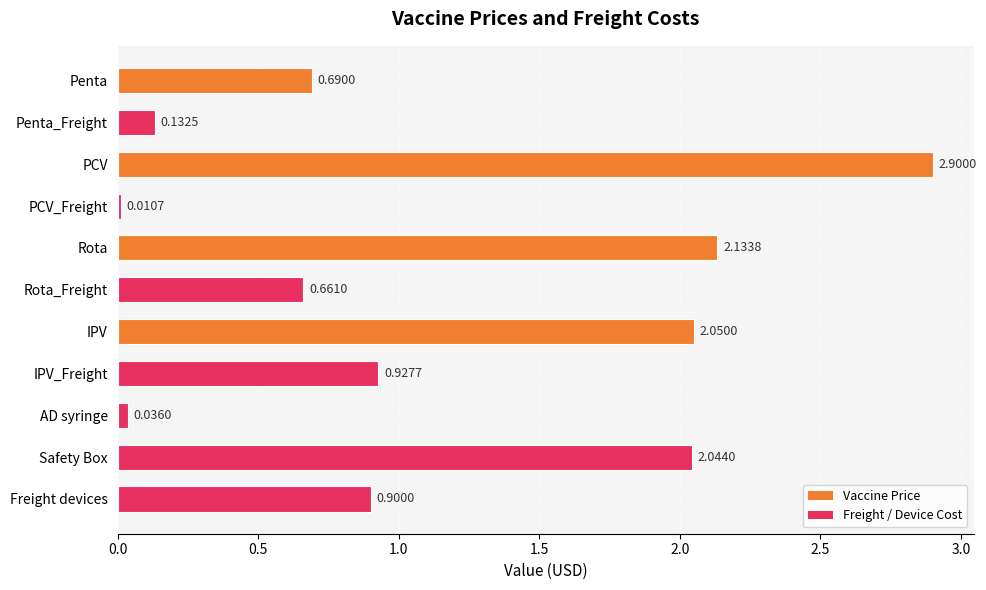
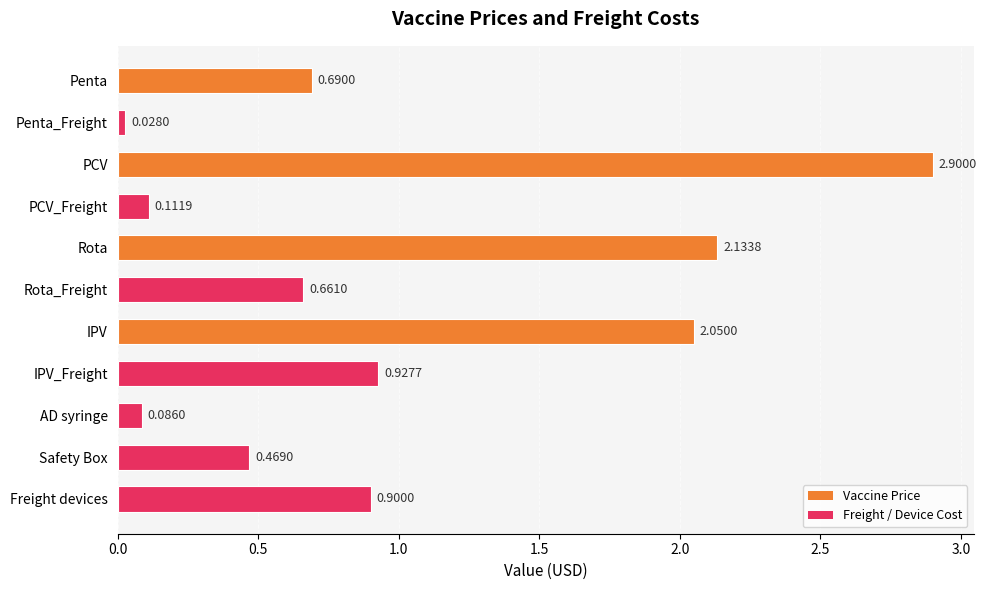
  {
    "Penta": 0.6900,
-   "Penta_Freight": 0.1325,
+   "Penta_Freight": 0.0280,
    "PCV": 2.9000,
-   "PCV_Freight": 0.0107,
+   "PCV_Freight": 0.1119,
    "Rota": 2.1338,
    "Rota_Freight": 0.6610,
    "IPV": 2.0500,
    "IPV_Freight": 0.9277,
-   "AD syringe": 0.0360,
-   "Safety Box": 2.0440,
+   "AD syringe": 0.0860,
+   "Safety Box": 0.4690,
    "Freight devices": 0.9000
  }
